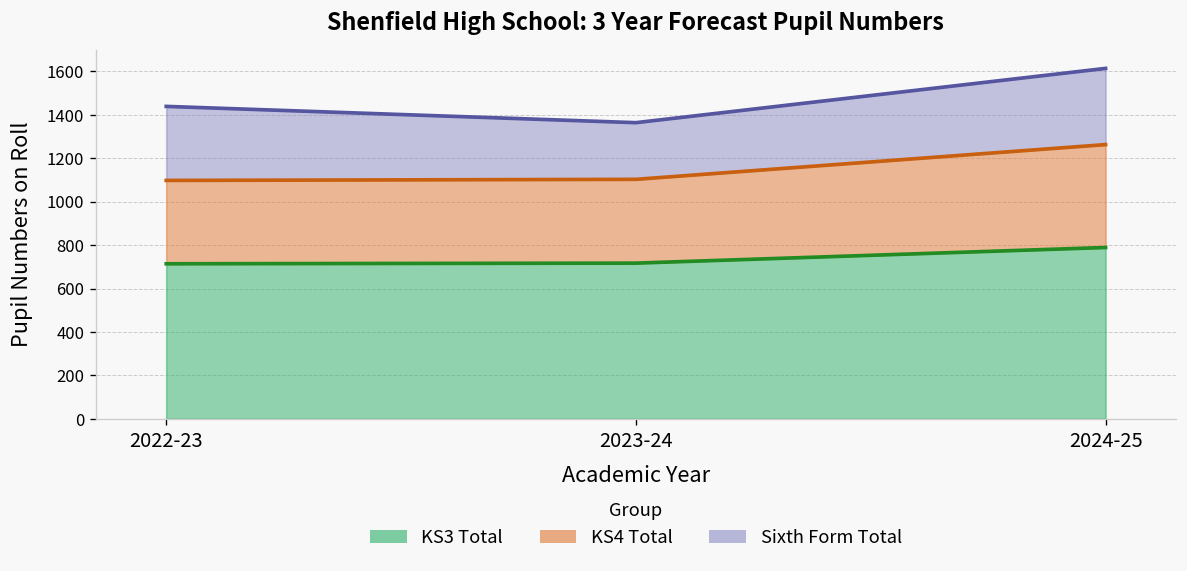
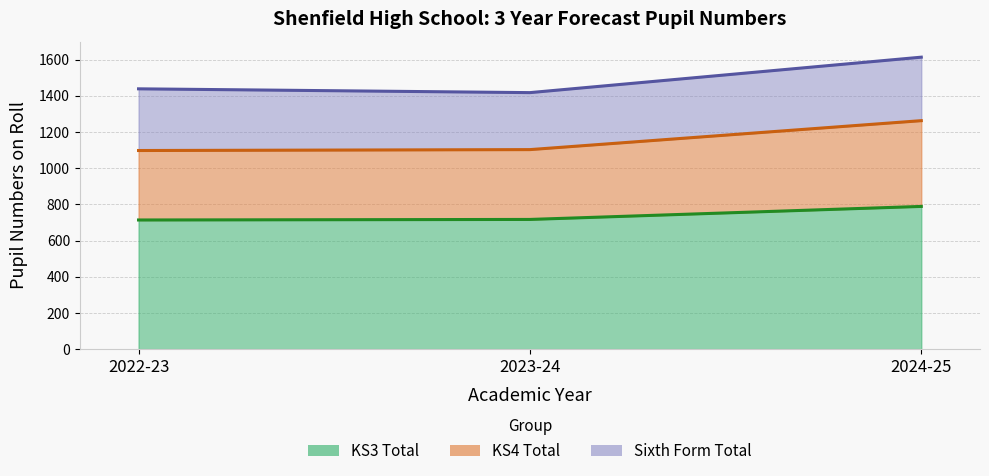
  {
    "KS3 Total": {
      "2022-23": 710,
      "2023-24": 720,
      "2024-25": 790
    },
    "KS4 Total": {
      "2022-23": 380,
      "2023-24": 390,
      "2024-25": 470
    },
    "Sixth Form Total": {
      "2022-23": 340,
-     "2023-24": 260,
+     "2023-24": 320,
      "2024-25": 350
    }
  }
